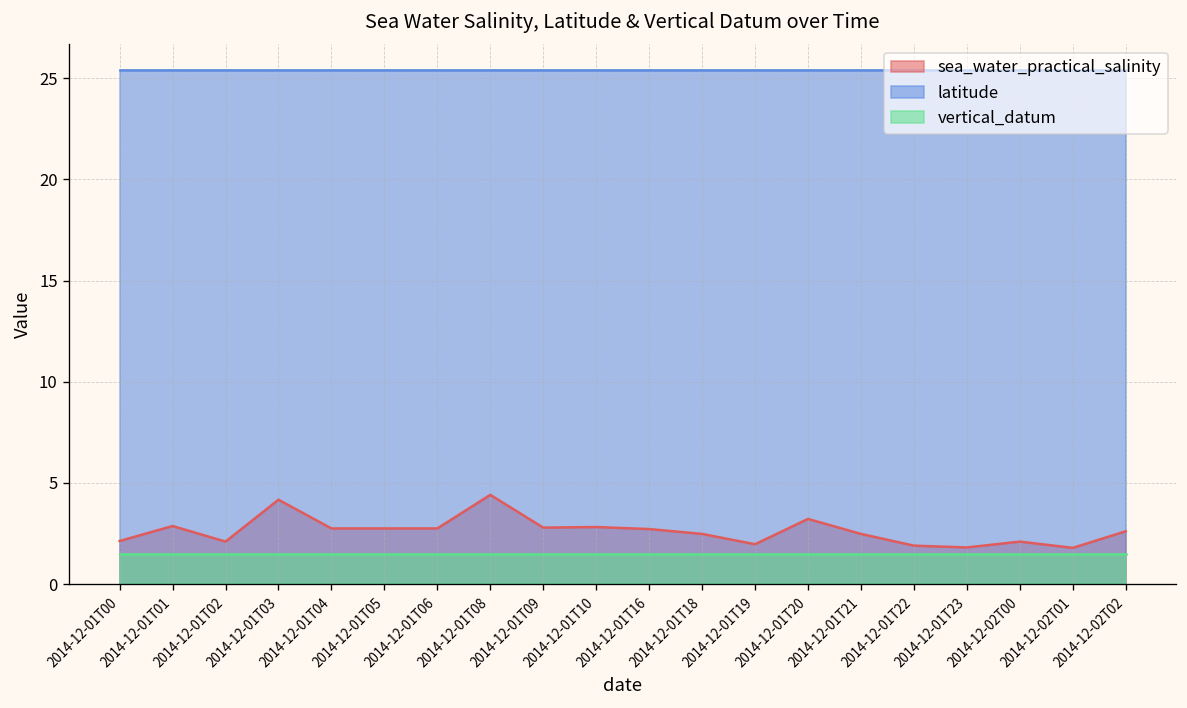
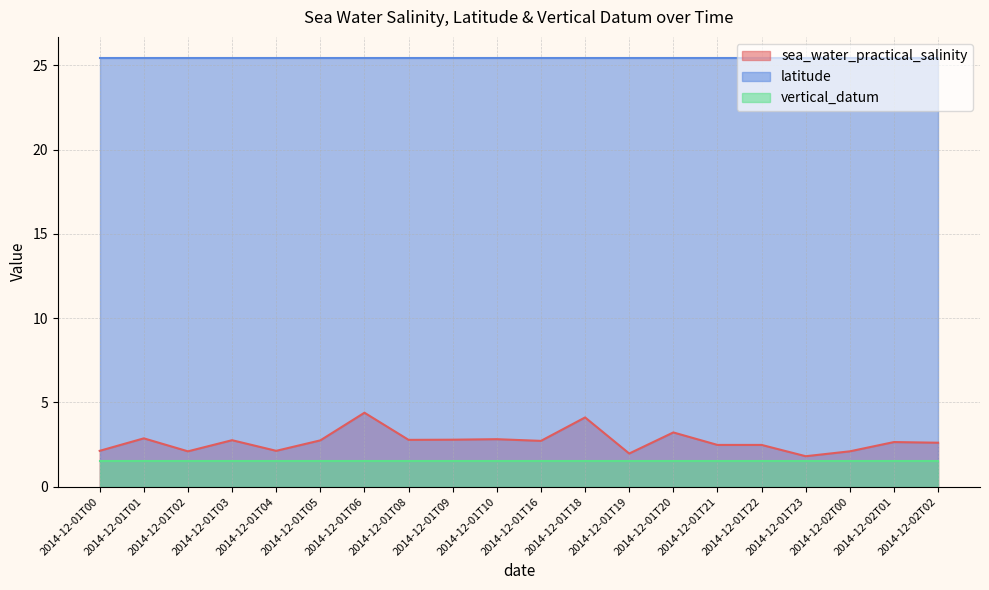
  {
    "sea_water_practical_salinity": {
      "2014-12-01T00": 2.1,
      "2014-12-01T01": 2.9,
      "2014-12-01T02": 2.1,
-     "2014-12-01T03": 4.2,
-     "2014-12-01T04": 2.8,
+     "2014-12-01T03": 2.8,
+     "2014-12-01T04": 2.1,
      "2014-12-01T05": 2.8,
-     "2014-12-01T06": 2.8,
-     "2014-12-01T08": 4.4,
+     "2014-12-01T06": 4.4,
+     "2014-12-01T08": 2.8,
      "2014-12-01T09": 2.8,
      "2014-12-01T10": 2.8,
      "2014-12-01T16": 2.7,
-     "2014-12-01T18": 2.5,
+     "2014-12-01T18": 4.1,
      "2014-12-01T19": 2.0,
      "2014-12-01T20": 3.2,
      "2014-12-01T21": 2.5,
-     "2014-12-01T22": 1.9,
+     "2014-12-01T22": 2.5,
      "2014-12-01T23": 1.8,
      "2014-12-02T00": 2.1,
-     "2014-12-02T01": 1.8,
+     "2014-12-02T01": 2.7,
      "2014-12-02T02": 2.6
    },
    "latitude": {
      "2014-12-01T00": 25.4,
      "2014-12-01T01": 25.4,
      "2014-12-01T02": 25.4,
      "2014-12-01T03": 25.4,
      "2014-12-01T04": 25.4,
      "2014-12-01T05": 25.4,
      "2014-12-01T06": 25.4,
      "2014-12-01T08": 25.4,
      "2014-12-01T09": 25.4,
      "2014-12-01T10": 25.4,
      "2014-12-01T16": 25.4,
      "2014-12-01T18": 25.4,
      "2014-12-01T19": 25.4,
      "2014-12-01T20": 25.4,
      "2014-12-01T21": 25.4
    },
    "vertical_datum": {
      "2014-12-01T00": 1.5,
      "2014-12-01T01": 1.5,
      "2014-12-01T02": 1.5,
      "2014-12-01T03": 1.5,
      "2014-12-01T04": 1.5,
      "2014-12-01T05": 1.5,
      "2014-12-01T06": 1.5,
      "2014-12-01T08": 1.5,
      "2014-12-01T09": 1.5,
      "2014-12-01T10": 1.5,
      "2014-12-01T16": 1.5,
      "2014-12-01T18": 1.5,
      "2014-12-01T19": 1.5,
      "2014-12-01T20": 1.5,
      "2014-12-01T21": 1.5,
      "2014-12-01T22": 1.5,
      "2014-12-01T23": 1.5,
      "2014-12-02T00": 1.5,
      "2014-12-02T01": 1.5,
      "2014-12-02T02": 1.5
    }
  }
